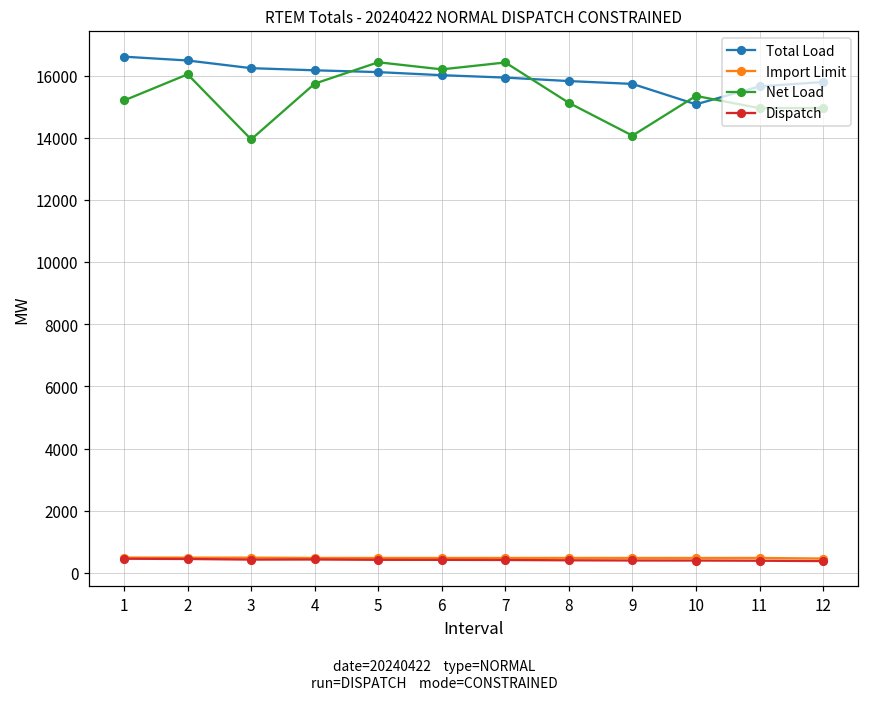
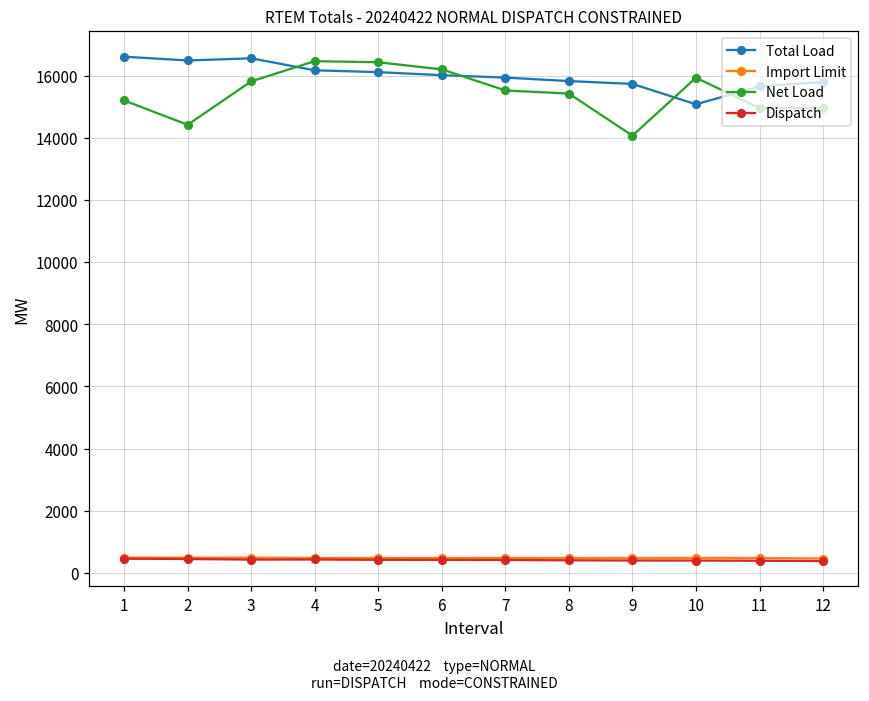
  {
    "Total Load": {
      "1": 16600,
      "2": 16500,
-     "3": 16200,
+     "3": 16600,
      "4": 16200,
      "5": 16100,
      "6": 16000,
      "7": 15900,
      "8": 15800,
      "9": 15700,
      "10": 15100
    },
    "Net Load": {
      "1": 15200,
-     "2": 16000,
-     "3": 14000,
-     "4": 15700,
+     "2": 14400,
+     "3": 15800,
+     "4": 16500,
      "5": 16400,
      "6": 16200,
-     "7": 16400,
-     "8": 15100,
+     "7": 15500,
+     "8": 15400,
      "9": 14100,
-     "10": 15400
+     "10": 15900
    }
  }
